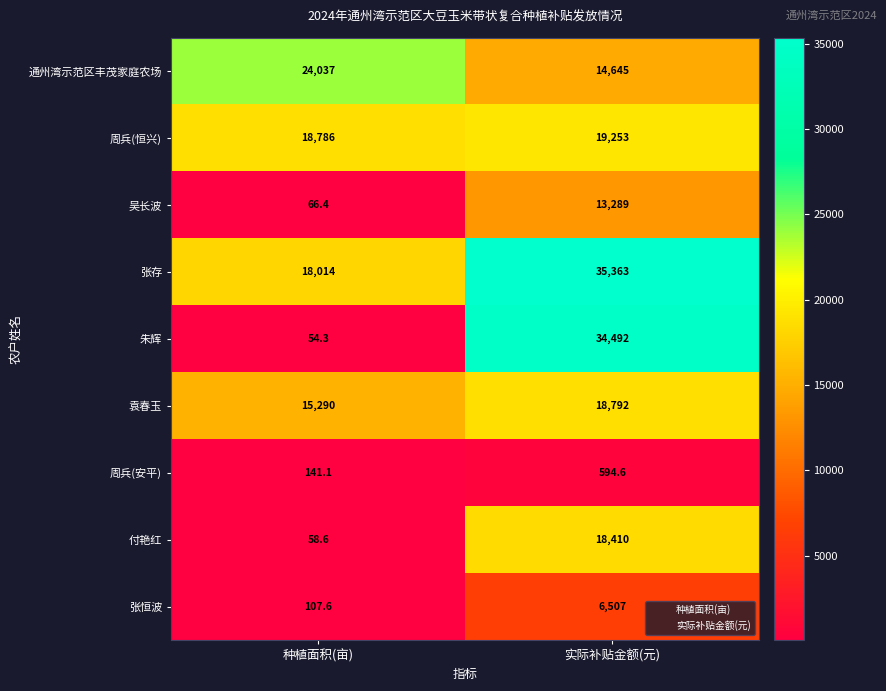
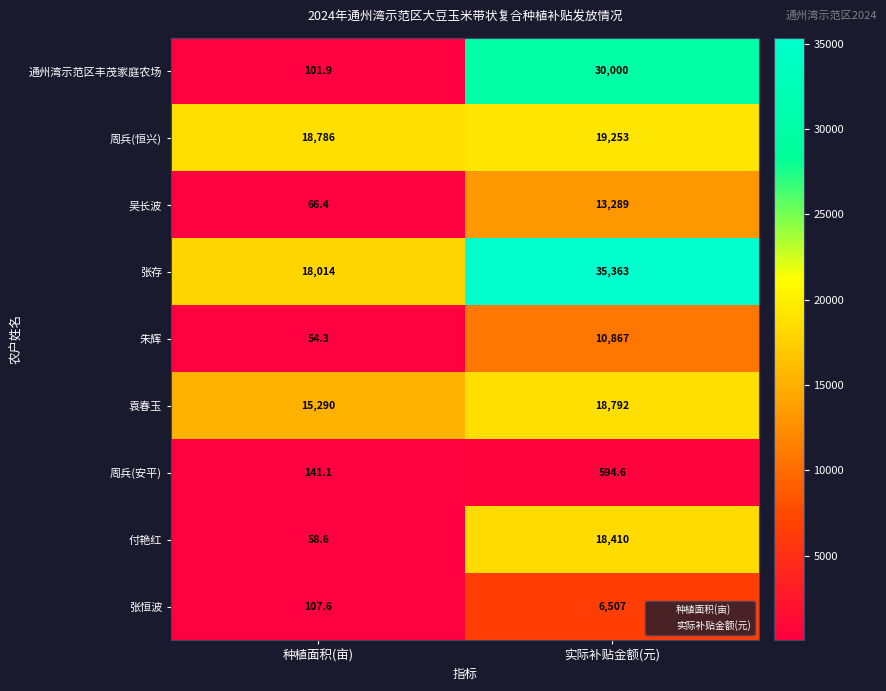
  {
    "通州湾示范区丰茂家庭农场": {
-     "种植面积(亩)": "24,037",
-     "实际补贴金额(元)": "14,645"
+     "种植面积(亩)": "101.9",
+     "实际补贴金额(元)": "30,000"
    },
    "周兵(恒兴)": {
      "种植面积(亩)": "18,786",
      "实际补贴金额(元)": "19,253"
    },
    "吴长波": {
      "种植面积(亩)": "66.4",
      "实际补贴金额(元)": "13,289"
    },
    "张存": {
      "种植面积(亩)": "18,014",
      "实际补贴金额(元)": "35,363"
    },
    "朱辉": {
      "种植面积(亩)": "54.3",
-     "实际补贴金额(元)": "34,492"
+     "实际补贴金额(元)": "10,867"
    },
    "袁春玉": {
      "种植面积(亩)": "15,290",
      "实际补贴金额(元)": "18,792"
    },
    "周兵(安平)": {
      "种植面积(亩)": "141.1",
      "实际补贴金额(元)": "594.6"
    },
    "付艳红": {
      "种植面积(亩)": "58.6",
      "实际补贴金额(元)": "18,410"
    },
    "张恒波": {
      "种植面积(亩)": "107.6",
      "实际补贴金额(元)": "6,507"
    }
  }
